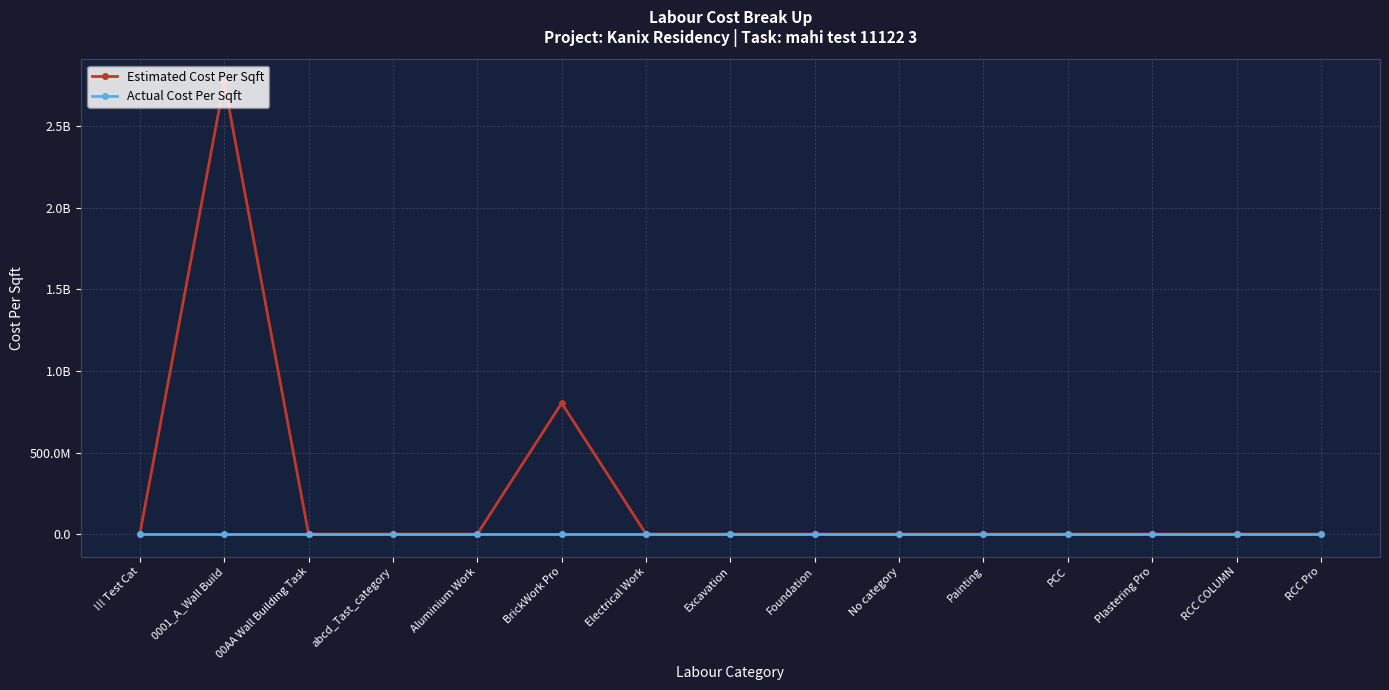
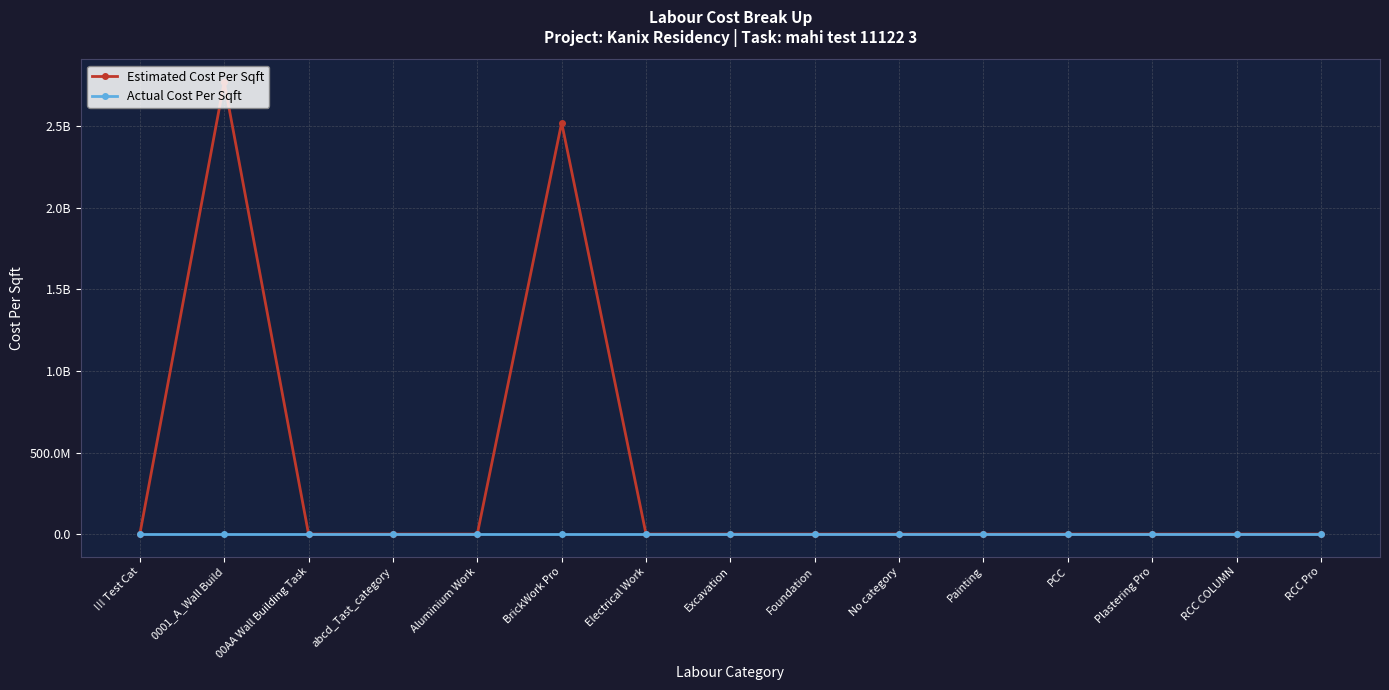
  {
    "Estimated Cost Per Sqft": {
-     "BrickWork Pro": 800000000
+     "BrickWork Pro": 2520000000
    },
    "Actual Cost Per Sqft": {
      "0001_A_Wall Build": 0,
      "BrickWork Pro": 0
    }
  }
